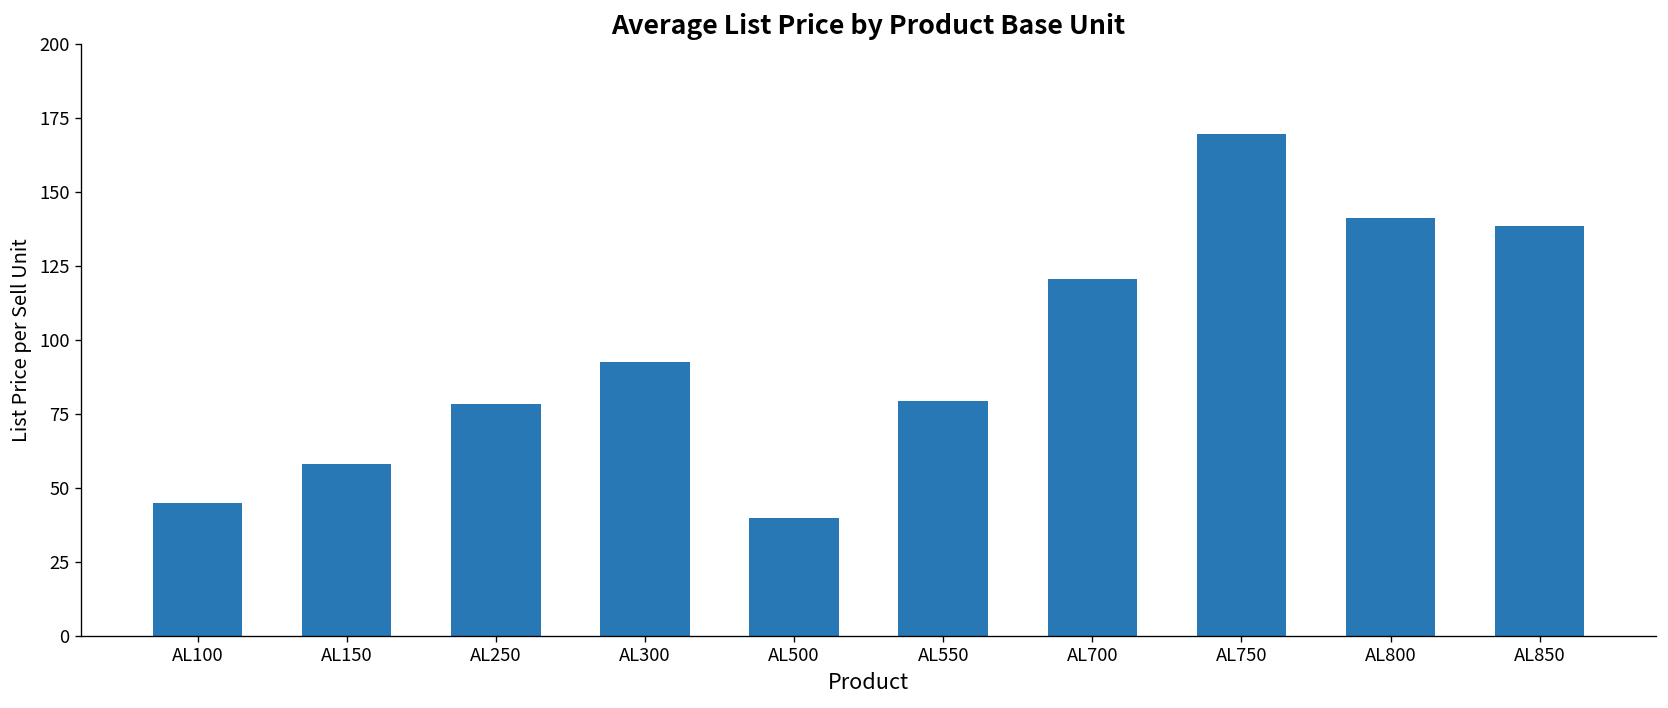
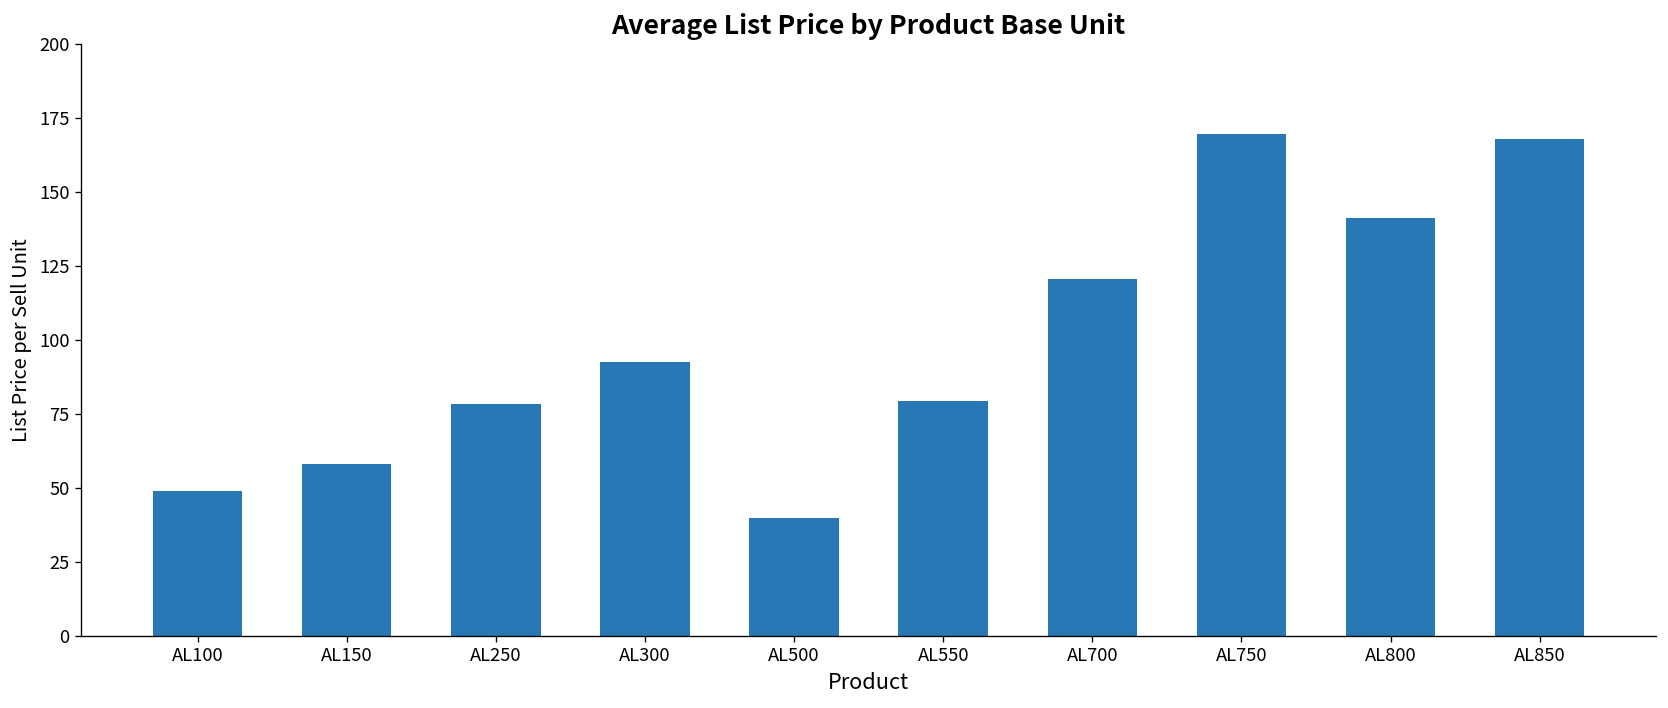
  {
-   "AL100": 45,
+   "AL100": 49,
    "AL150": 58,
    "AL250": 78,
    "AL300": 92,
    "AL500": 40,
    "AL550": 79,
    "AL700": 120,
    "AL750": 169,
    "AL800": 141,
-   "AL850": 139
+   "AL850": 168
  }
